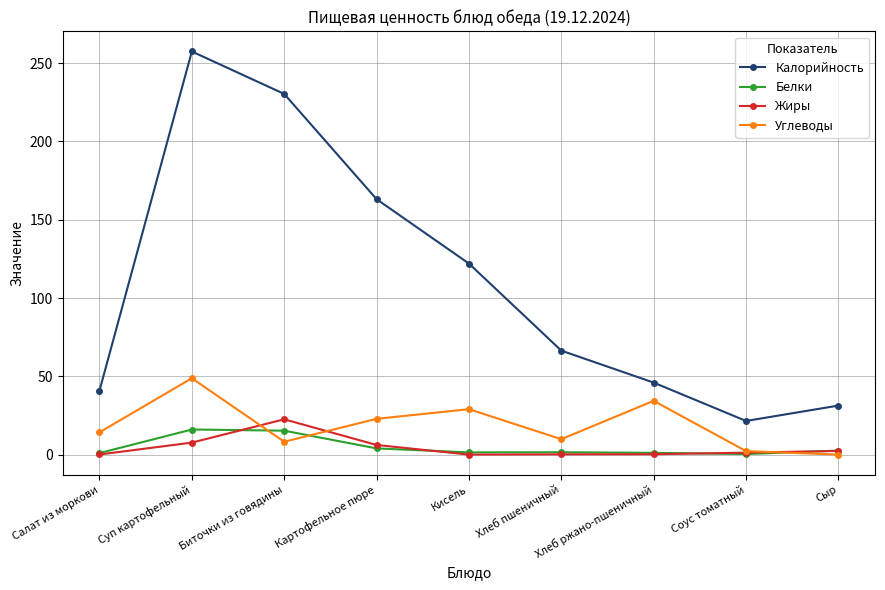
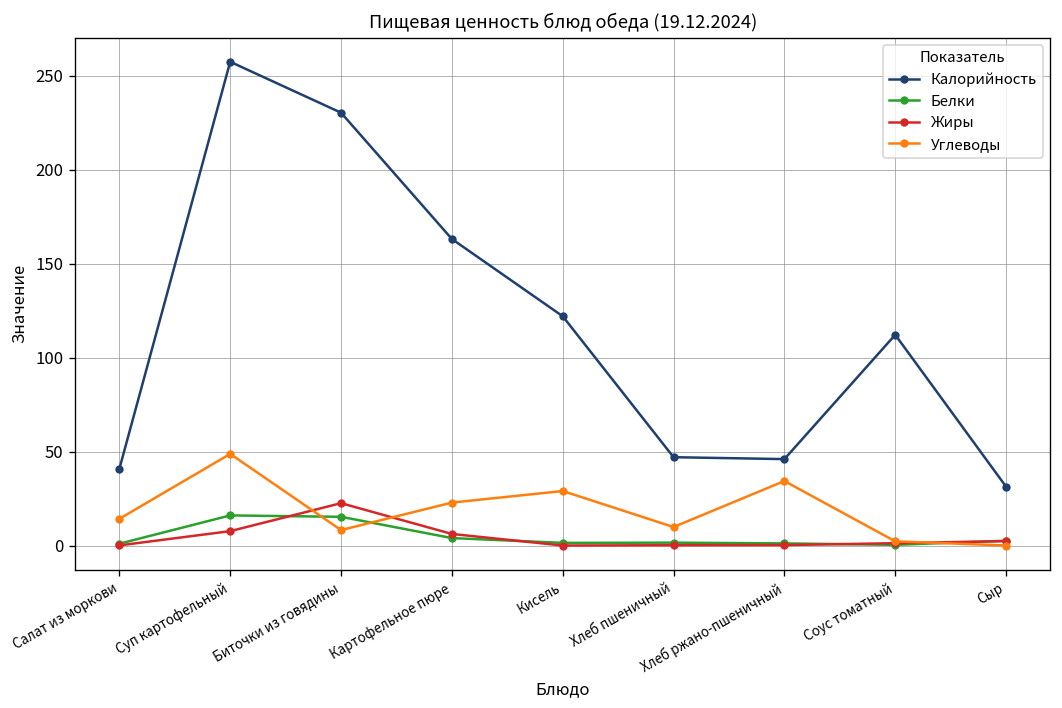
  {
    "Калорийность": {
      "Салат из моркови": 41,
      "Суп картофельный": 257,
      "Биточки из говядины": 230,
      "Картофельное пюре": 163,
      "Кисель": 122,
-     "Хлеб пшеничный": 66,
+     "Хлеб пшеничный": 47,
      "Хлеб ржано-пшеничный": 46,
-     "Соус томатный": 21,
+     "Соус томатный": 112,
      "Сыр": 31
    },
    "Белки": {
      "Суп картофельный": 16,
      "Биточки из говядины": 15,
      "Картофельное пюре": 4
    },
    "Жиры": {
      "Суп картофельный": 8,
      "Биточки из говядины": 23,
      "Картофельное пюре": 6
    },
    "Углеводы": {
      "Салат из моркови": 14,
      "Суп картофельный": 49,
      "Биточки из говядины": 8,
      "Картофельное пюре": 23,
      "Кисель": 29,
      "Хлеб пшеничный": 10,
      "Хлеб ржано-пшеничный": 34,
      "Сыр": 0
    }
  }
